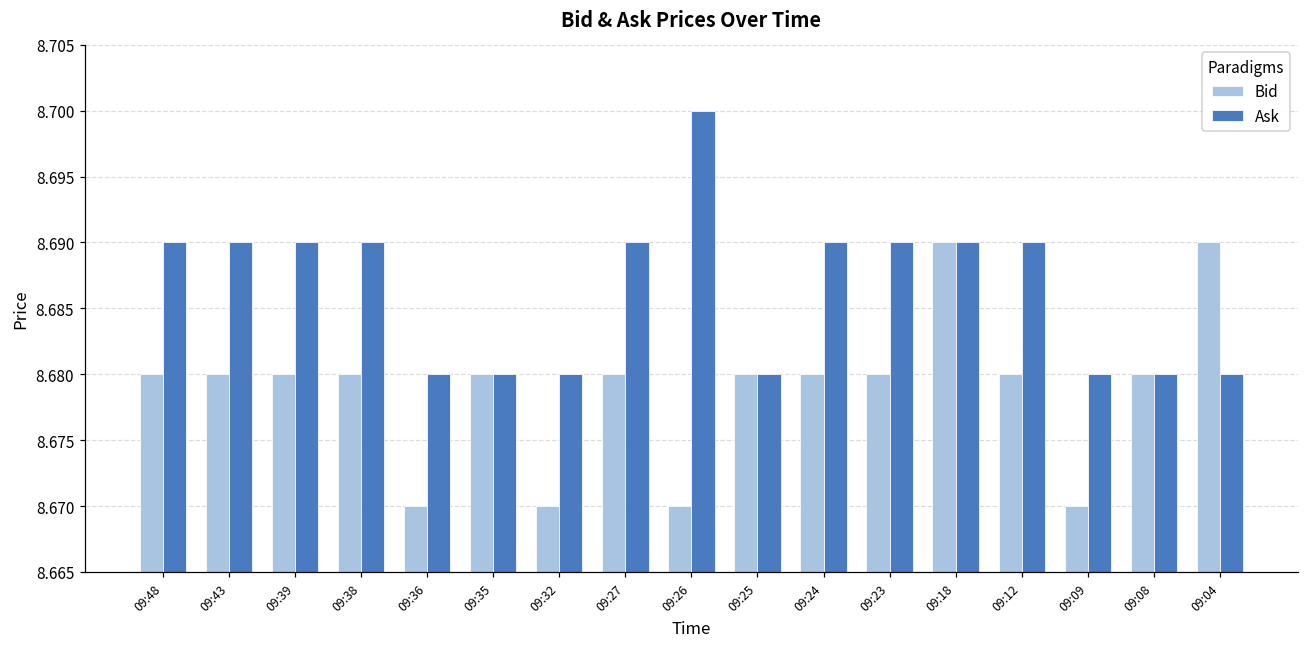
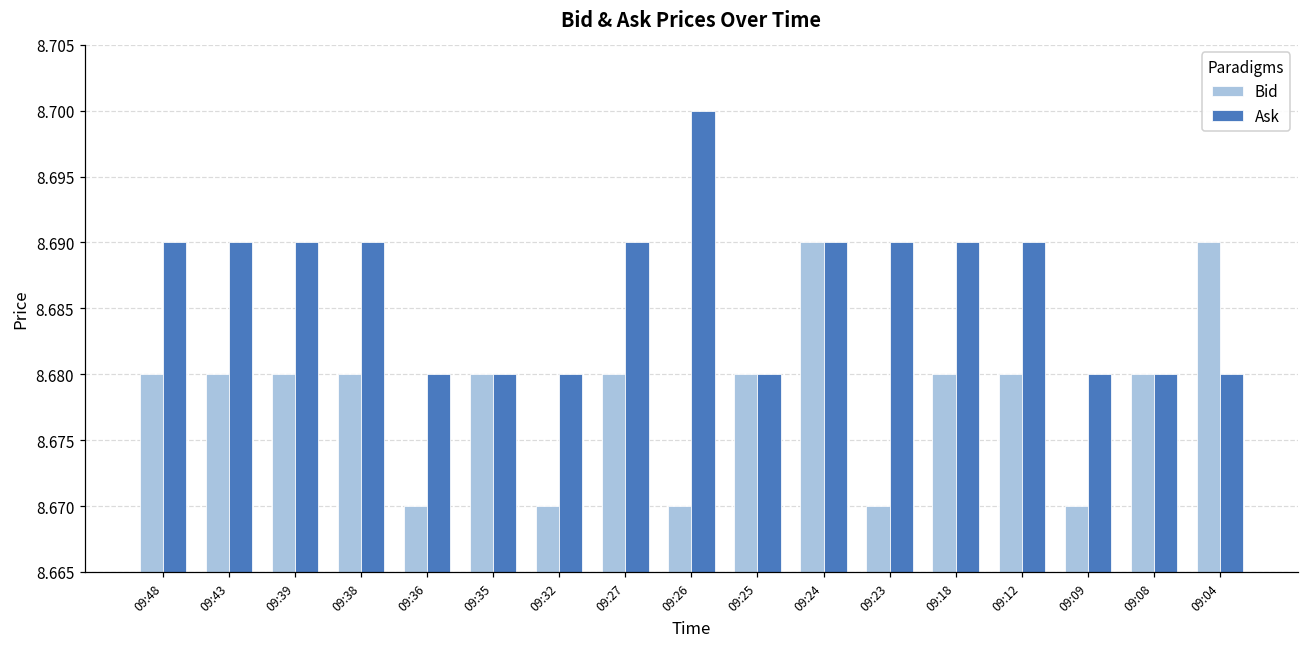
  {
    "Bid": {
      "09:48": 8.68,
      "09:43": 8.68,
      "09:39": 8.68,
      "09:38": 8.68,
      "09:36": 8.67,
      "09:35": 8.68,
      "09:32": 8.67,
      "09:27": 8.68,
      "09:26": 8.67,
      "09:25": 8.68,
-     "09:24": 8.68,
-     "09:23": 8.68,
-     "09:18": 8.69,
+     "09:24": 8.69,
+     "09:23": 8.67,
+     "09:18": 8.68,
      "09:12": 8.68,
      "09:09": 8.67,
      "09:08": 8.68,
      "09:04": 8.69
    },
    "Ask": {
      "09:48": 8.69,
      "09:43": 8.69,
      "09:39": 8.69,
      "09:38": 8.69,
      "09:36": 8.68,
      "09:35": 8.68,
      "09:32": 8.68,
      "09:27": 8.69,
      "09:26": 8.70,
      "09:25": 8.68,
      "09:24": 8.69,
      "09:23": 8.69,
      "09:18": 8.69,
      "09:12": 8.69,
      "09:09": 8.68,
      "09:08": 8.68,
      "09:04": 8.68
    }
  }
